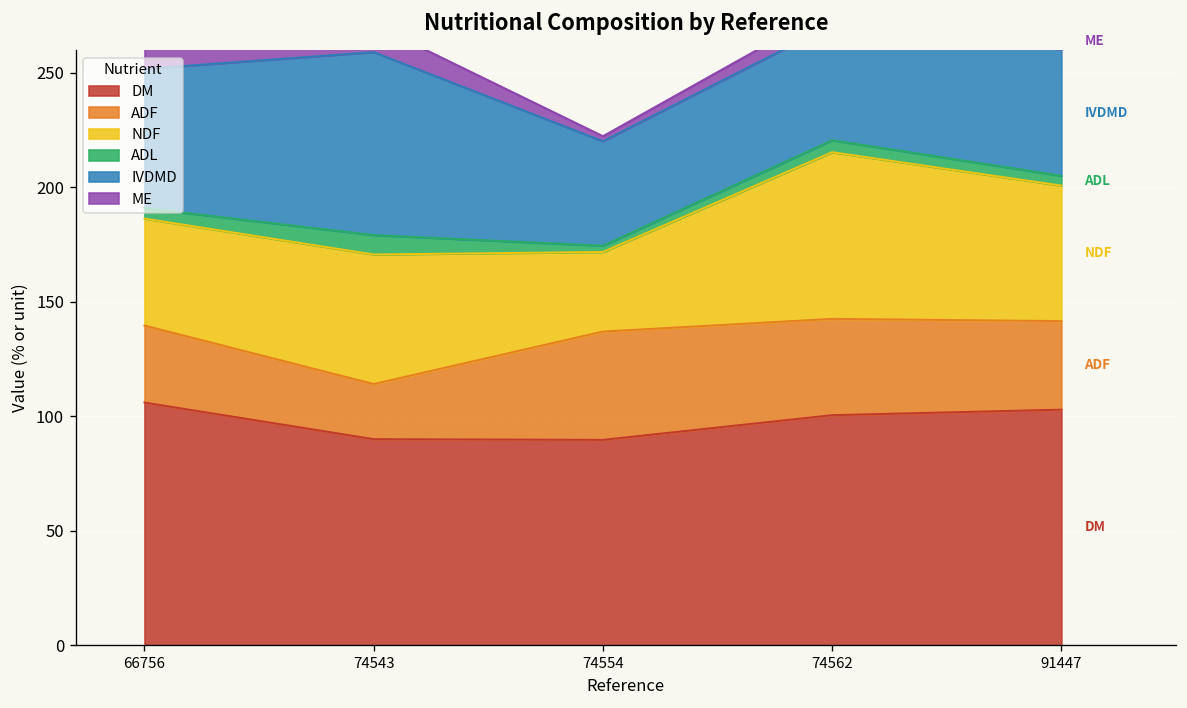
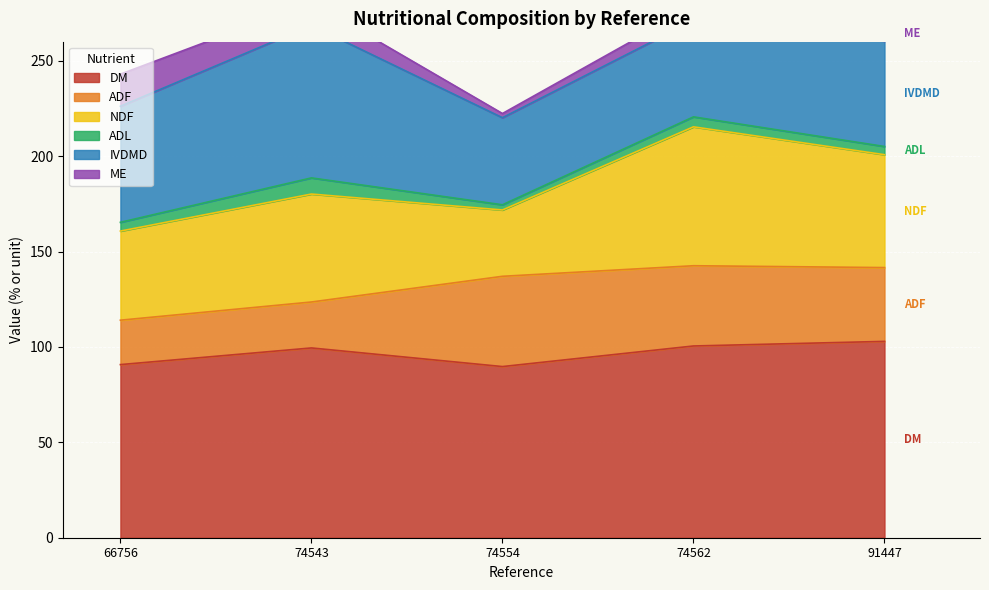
  {
    "DM": {
-     "66756": 106,
-     "74543": 90,
+     "66756": 91,
+     "74543": 99,
      "74554": 90,
      "74562": 101,
      "91447": 103
    },
    "ADF": {
-     "66756": 34,
+     "66756": 23,
      "74543": 24,
      "74554": 47,
      "74562": 42,
      "91447": 39
    },
    "NDF": {
      "74543": 57,
      "74554": 35,
      "74562": 73,
      "91447": 59
    },
    "ADL": {
      "74543": 8,
      "74554": 3,
      "74562": 5,
      "91447": 4
    },
    "IVDMD": {
      "74554": 46,
      "91447": 55
    },
    "ME": {
      "74554": 2
    }
  }
